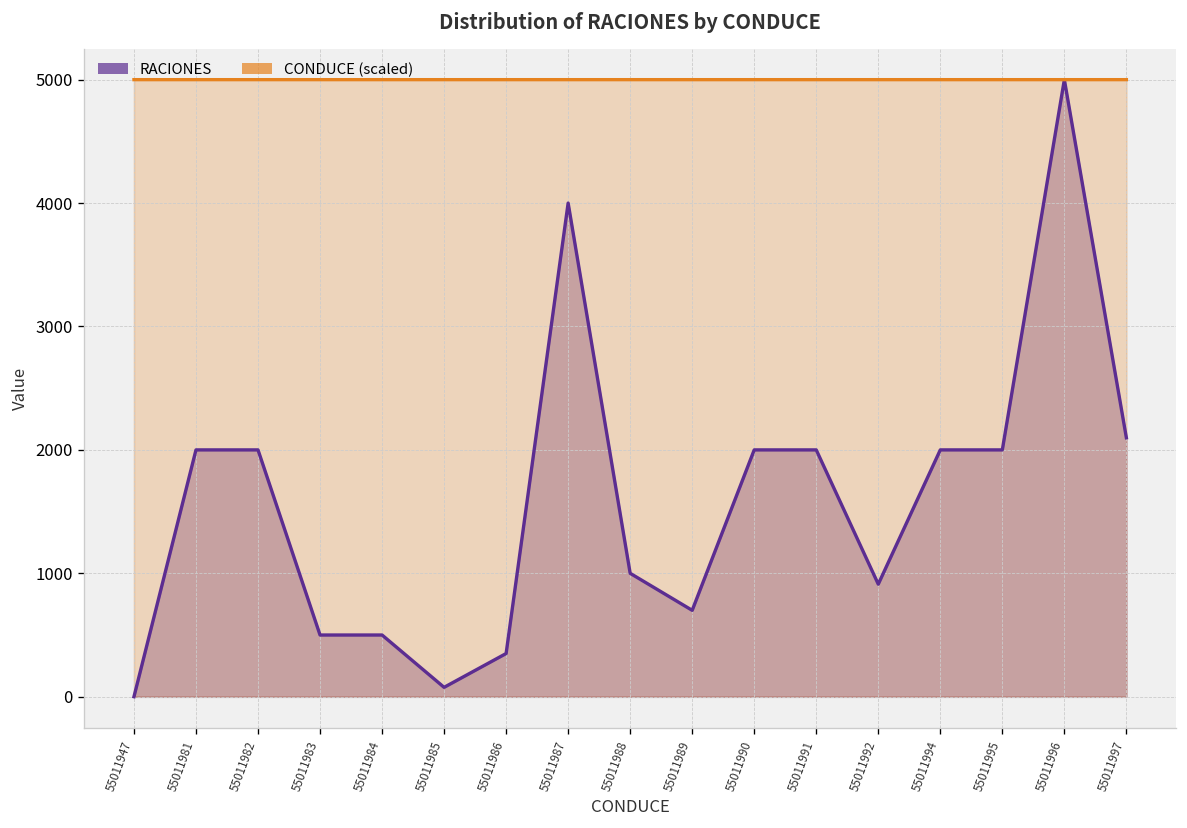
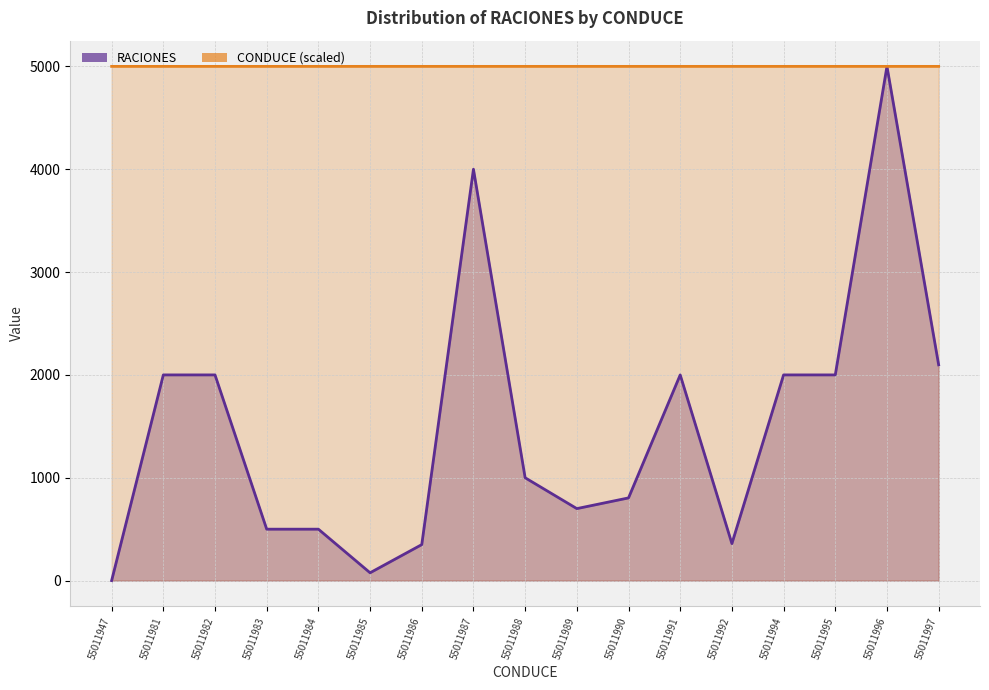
  {
    "RACIONES": {
      "55011947": 0,
      "55011981": 2000,
      "55011982": 2000,
      "55011983": 500,
      "55011984": 500,
      "55011985": 80,
      "55011986": 350,
      "55011987": 4000,
      "55011988": 1000,
      "55011989": 700,
-     "55011990": 2000,
+     "55011990": 800,
      "55011991": 2000,
-     "55011992": 910,
+     "55011992": 360,
      "55011994": 2000,
      "55011995": 2000,
      "55011997": 2100
    },
    "CONDUCE (scaled)": {
      "55011947": 5000,
      "55011981": 5000,
      "55011982": 5000,
      "55011983": 5000,
      "55011984": 5000,
      "55011985": 5000,
      "55011986": 5000,
      "55011987": 5000,
      "55011988": 5000,
      "55011989": 5000,
      "55011990": 5000,
      "55011991": 5000,
      "55011992": 5000,
      "55011994": 5000,
      "55011995": 5000,
      "55011997": 5000
    }
  }
